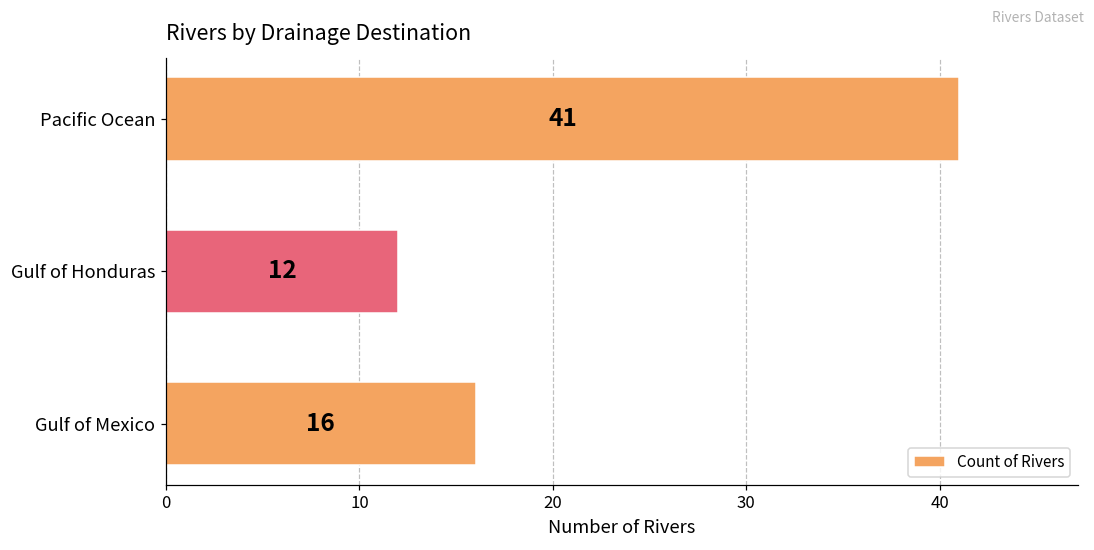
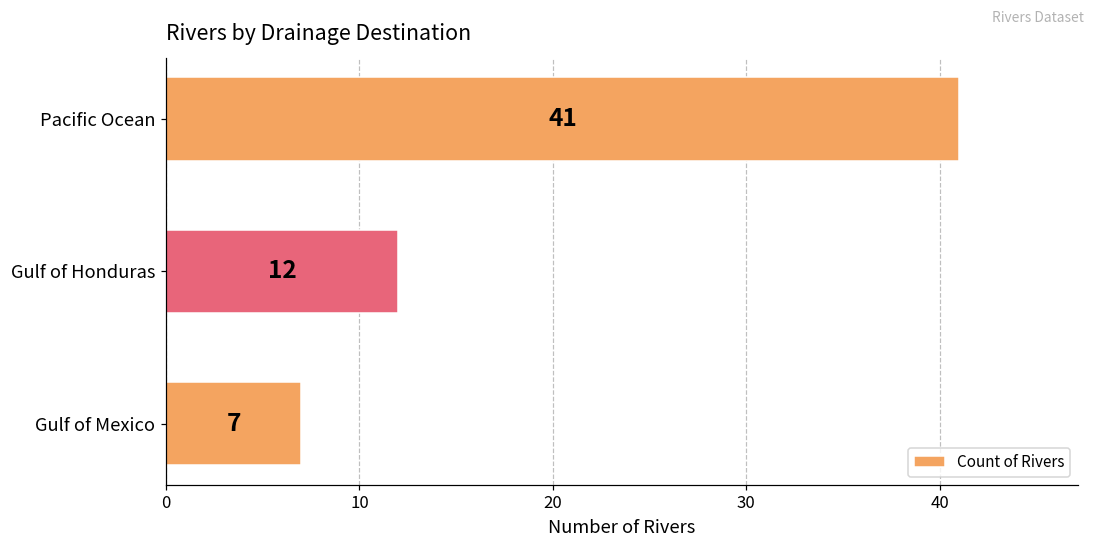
  {
    "Pacific Ocean": 41,
    "Gulf of Honduras": 12,
-   "Gulf of Mexico": 16
+   "Gulf of Mexico": 7
  }
